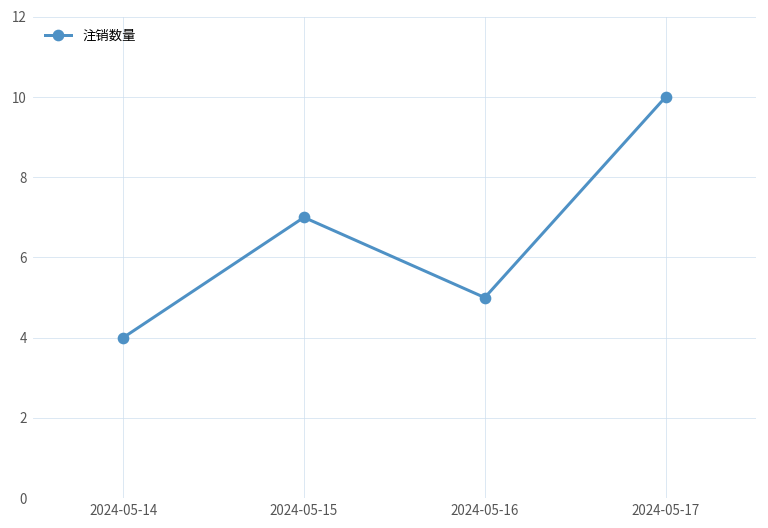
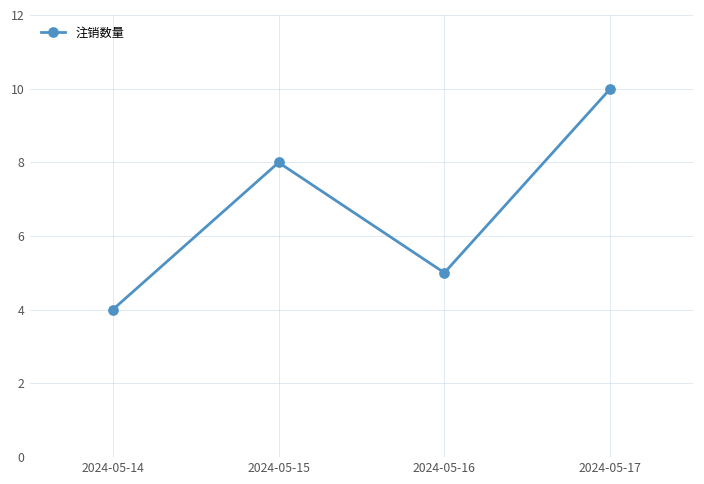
  {
    "2024-05-14": 4,
-   "2024-05-15": 7,
+   "2024-05-15": 8,
    "2024-05-16": 5,
    "2024-05-17": 10
  }
